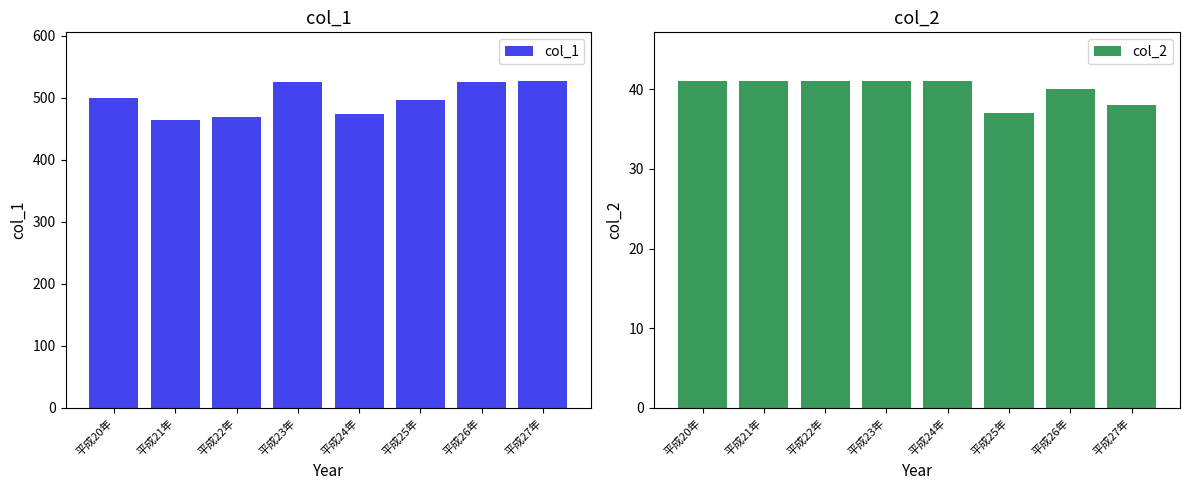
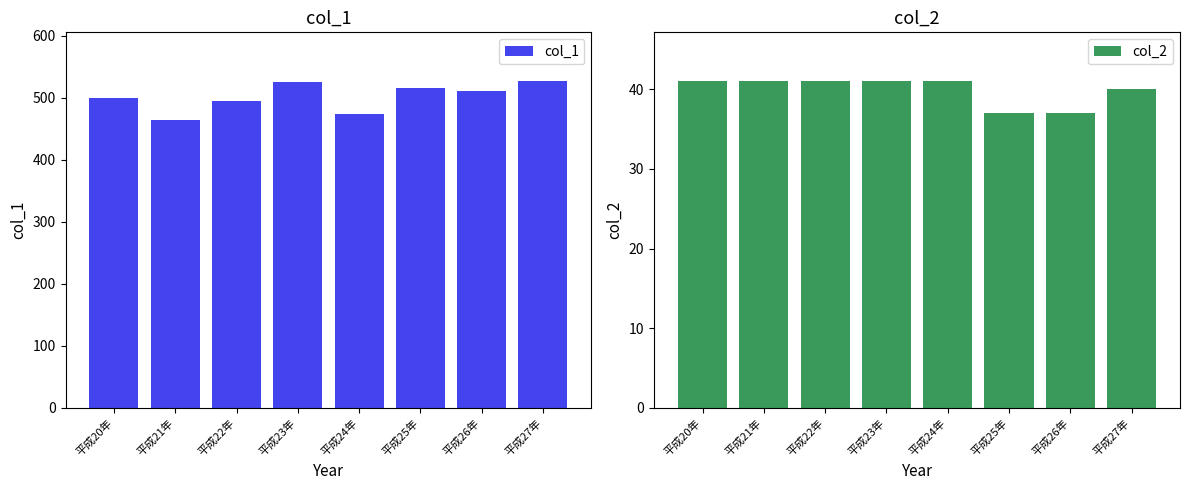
  {
    "col_1": {
      "平成20年": 500,
      "平成21年": 460,
-     "平成22年": 470,
+     "平成22年": 490,
      "平成23年": 520,
      "平成24年": 470,
-     "平成25年": 500,
-     "平成26年": 520,
+     "平成25年": 520,
+     "平成26年": 510,
      "平成27年": 530
    },
    "col_2": {
      "平成20年": 41,
      "平成21年": 41,
      "平成22年": 41,
      "平成23年": 41,
      "平成24年": 41,
      "平成25年": 37,
-     "平成26年": 40,
-     "平成27年": 38
+     "平成26年": 37,
+     "平成27年": 40
    }
  }
